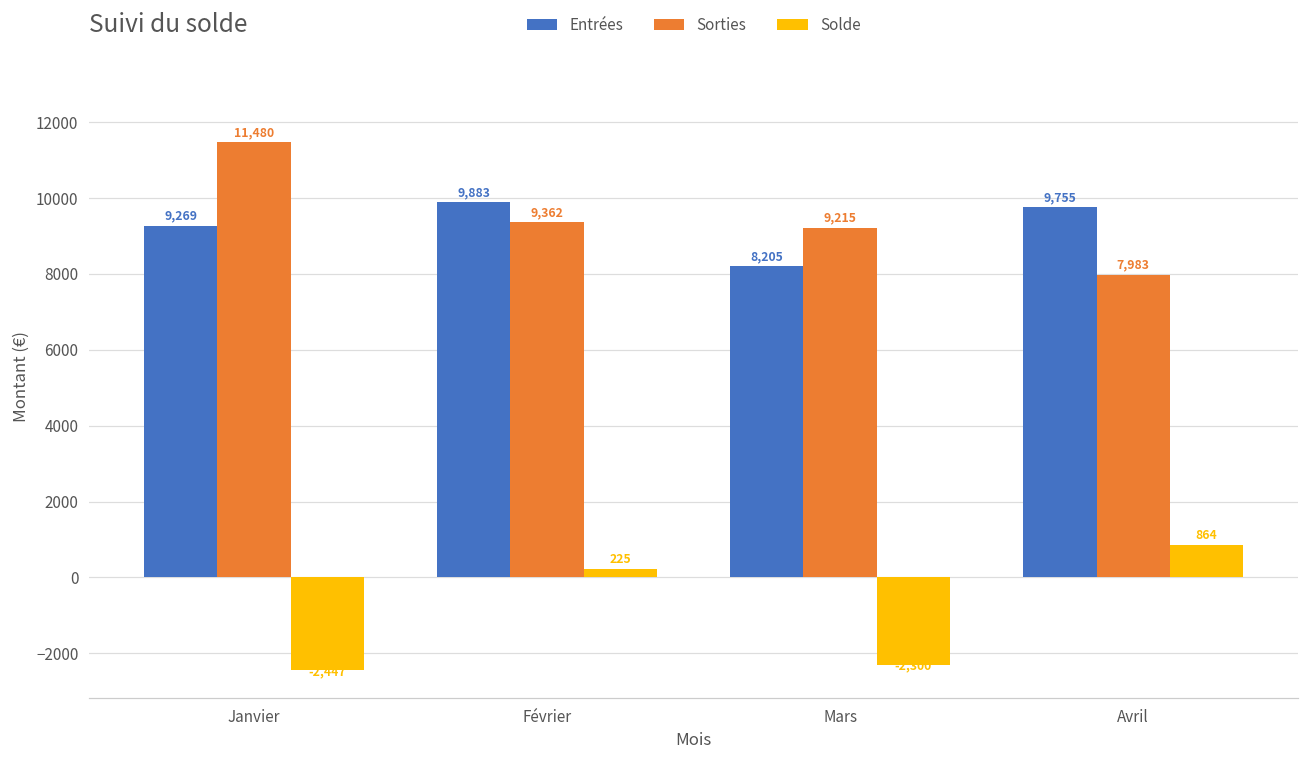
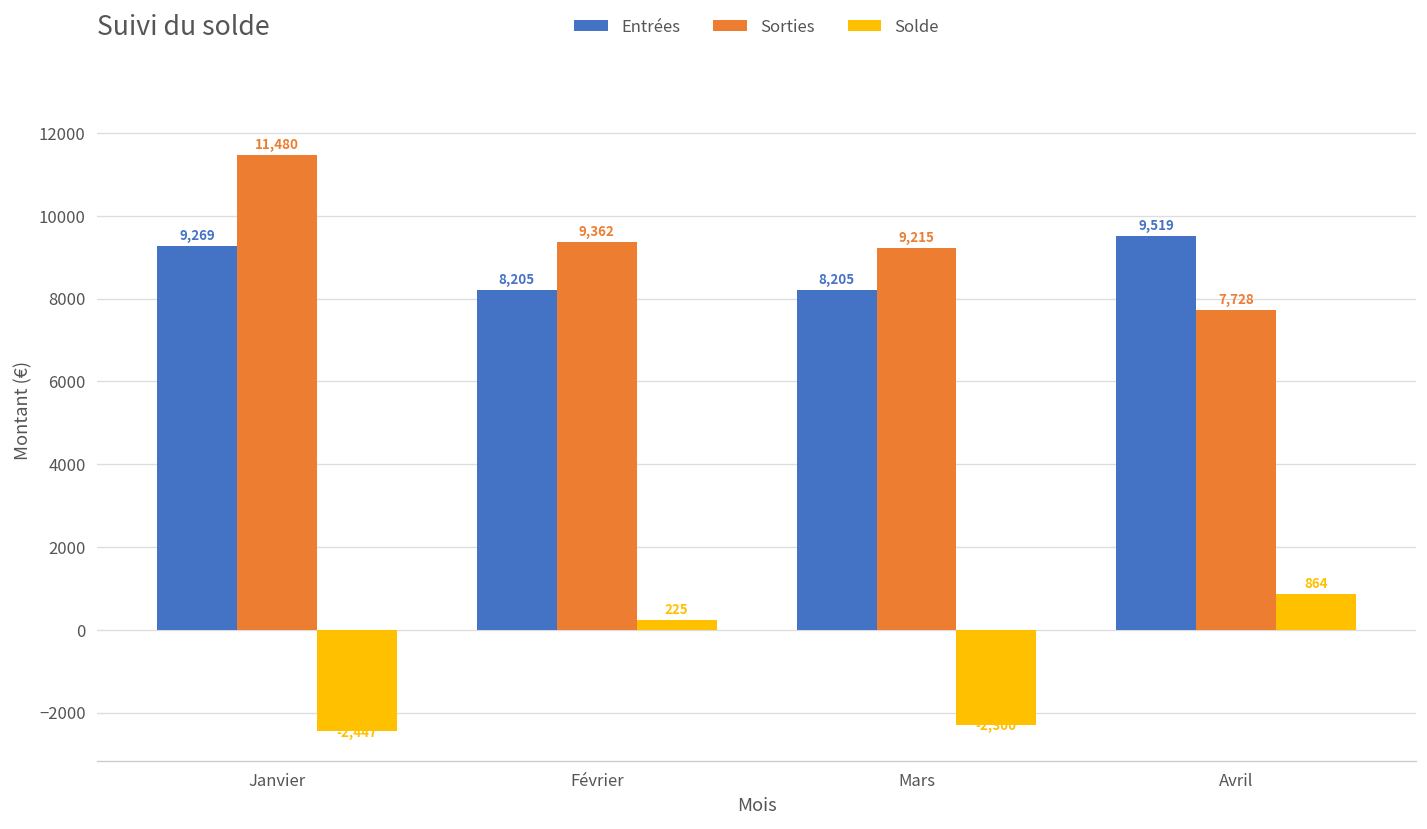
  {
    "Entrées": {
      "Janvier": "9,269",
-     "Février": "9,883",
+     "Février": "8,205",
      "Mars": "8,205",
-     "Avril": "9,755"
+     "Avril": "9,519"
    },
    "Sorties": {
      "Janvier": "11,480",
      "Février": "9,362",
      "Mars": "9,215",
-     "Avril": "7,983"
+     "Avril": "7,728"
    },
    "Solde": {
      "Janvier": "-2,447",
      "Février": "225",
      "Mars": "-2,300",
      "Avril": "864"
    }
  }
